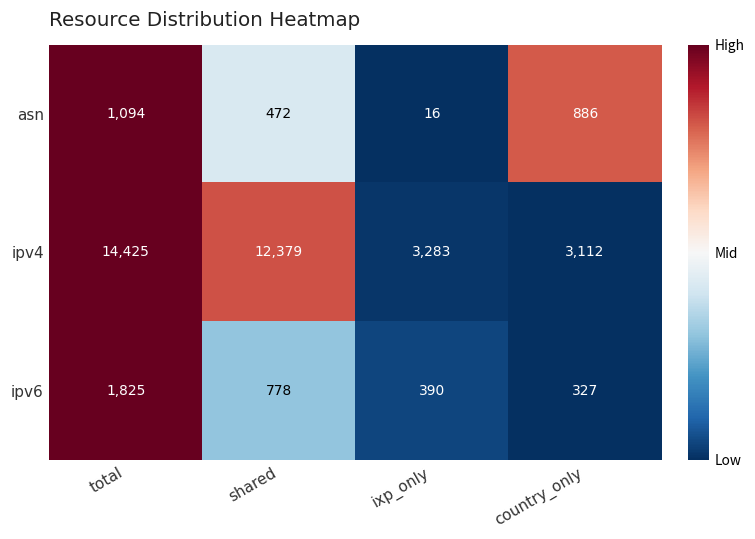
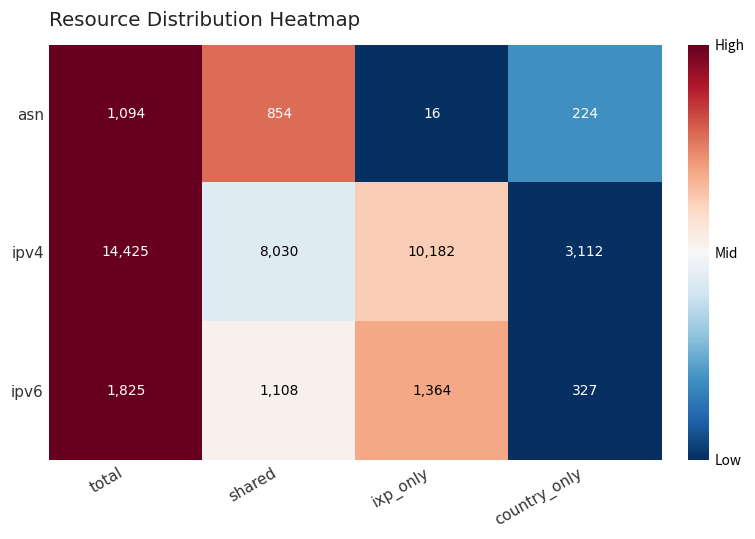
  {
    "asn": {
      "total": "1,094",
-     "shared": "472",
+     "shared": "854",
      "ixp_only": "16",
-     "country_only": "886"
+     "country_only": "224"
    },
    "ipv4": {
      "total": "14,425",
-     "shared": "12,379",
-     "ixp_only": "3,283",
+     "shared": "8,030",
+     "ixp_only": "10,182",
      "country_only": "3,112"
    },
    "ipv6": {
      "total": "1,825",
-     "shared": "778",
-     "ixp_only": "390",
+     "shared": "1,108",
+     "ixp_only": "1,364",
      "country_only": "327"
    }
  }
